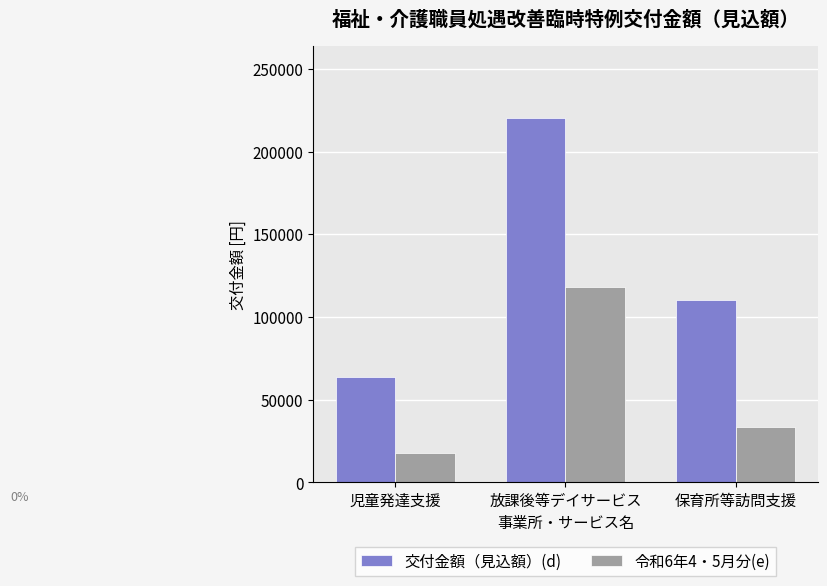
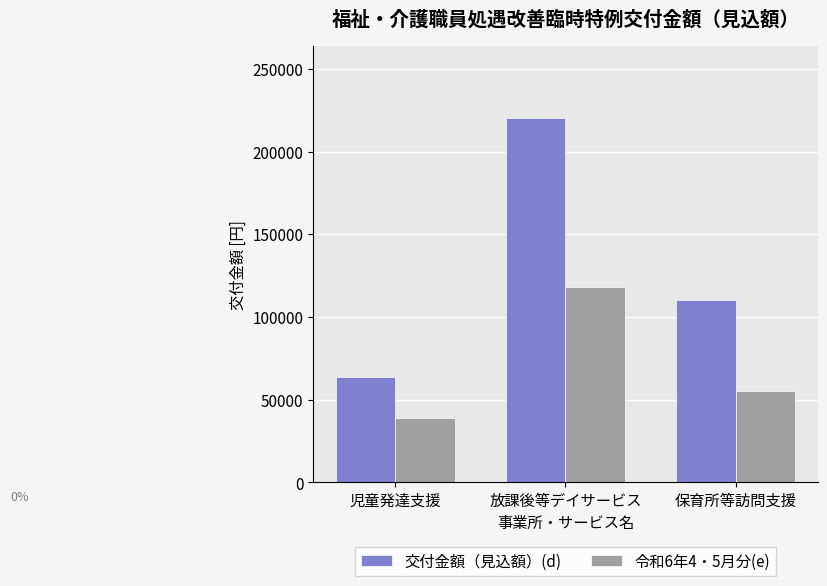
  {
    "交付金額（見込額）(d)": {
      "児童発達支援": 64000,
      "放課後等デイサービス": 220000,
      "保育所等訪問支援": 110000
    },
    "令和6年4・5月分(e)": {
-     "児童発達支援": 18000,
+     "児童発達支援": 39000,
      "放課後等デイサービス": 118000,
-     "保育所等訪問支援": 33000
+     "保育所等訪問支援": 55000
    }
  }
